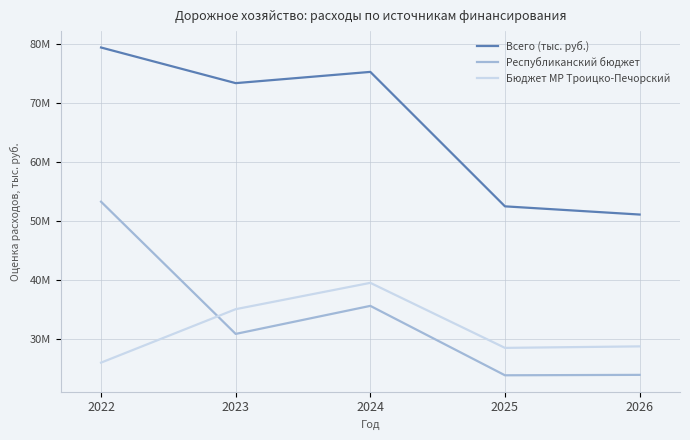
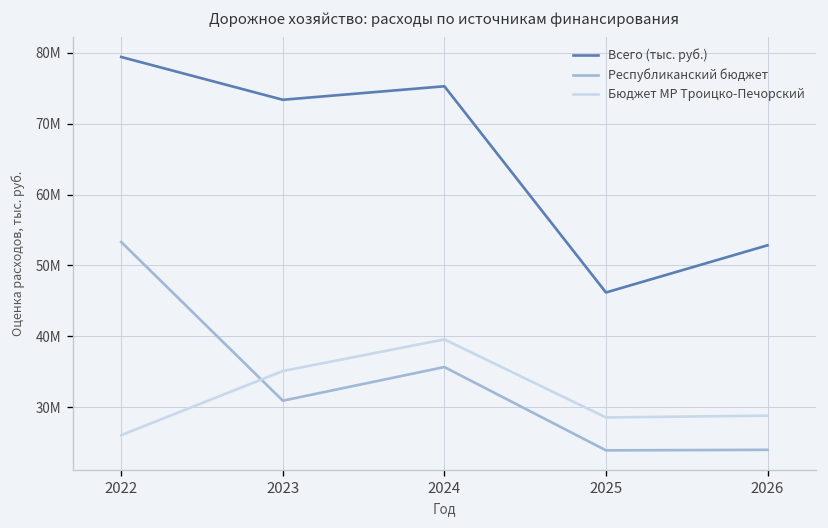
  {
    "Всего (тыс. руб.)": {
      "2022": 79000000,
      "2023": 73000000,
      "2024": 75000000,
-     "2025": 53000000,
-     "2026": 51000000
+     "2025": 46000000,
+     "2026": 53000000
    }
  }
